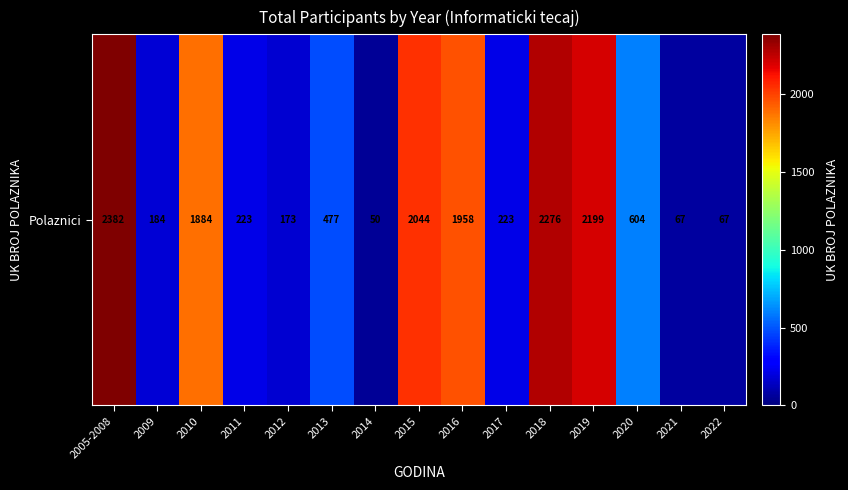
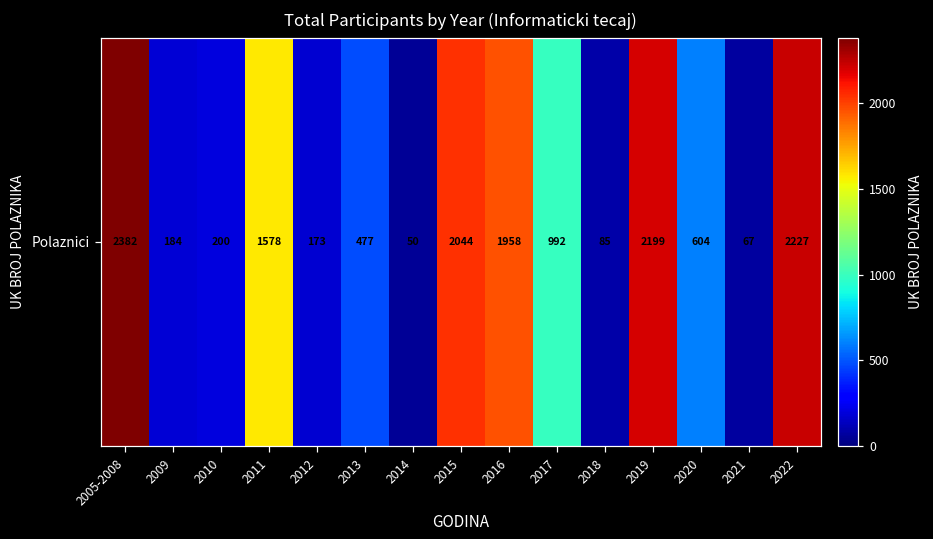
  {
    "Polaznici": {
      "2005-2008": 2382,
      "2009": 184,
-     "2010": 1884,
-     "2011": 223,
+     "2010": 200,
+     "2011": 1578,
      "2012": 173,
      "2013": 477,
      "2014": 50,
      "2015": 2044,
      "2016": 1958,
-     "2017": 223,
-     "2018": 2276,
+     "2017": 992,
+     "2018": 85,
      "2019": 2199,
      "2020": 604,
      "2021": 67,
-     "2022": 67
+     "2022": 2227
    }
  }
